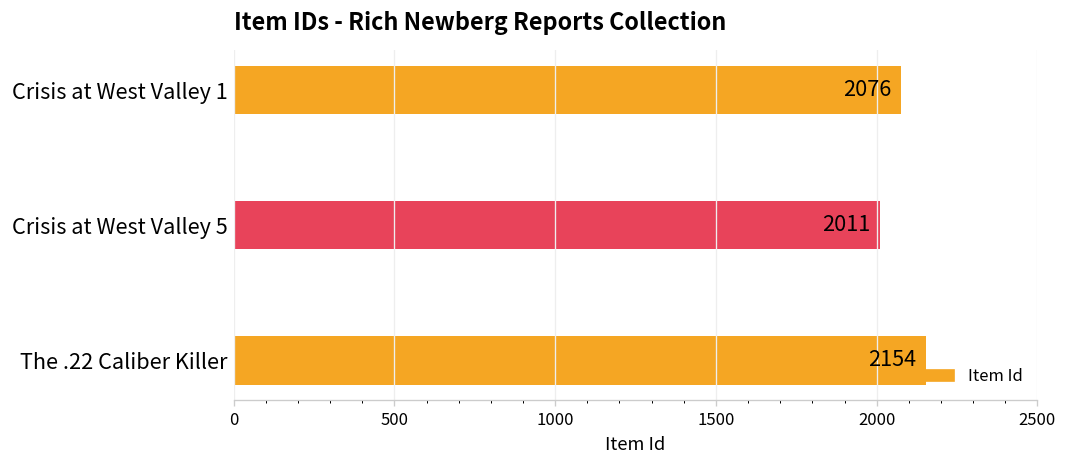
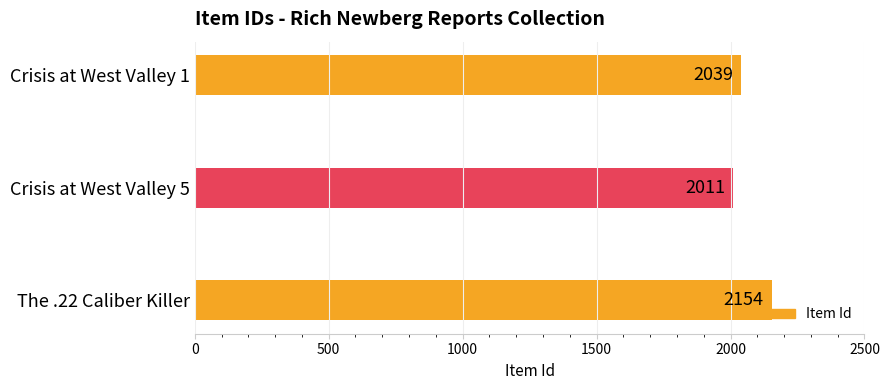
  {
-   "Crisis at West Valley 1": 2076,
+   "Crisis at West Valley 1": 2039,
    "Crisis at West Valley 5": 2011,
    "The .22 Caliber Killer": 2154
  }
